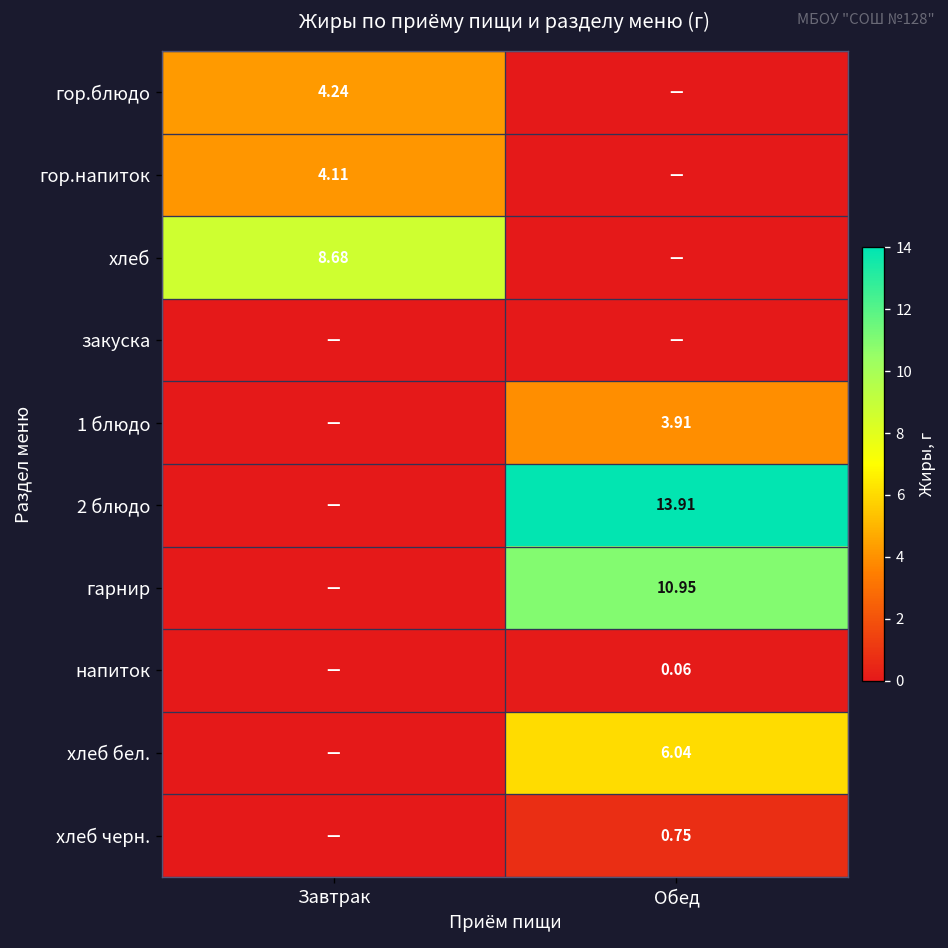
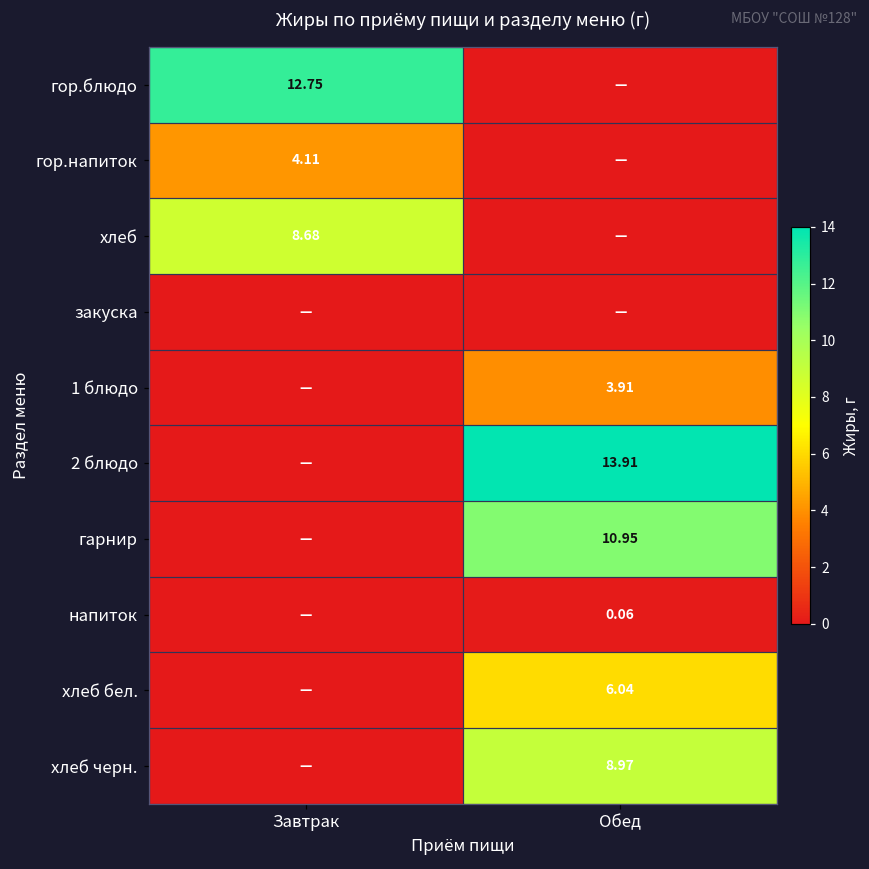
  {
    "гор.блюдо": {
-     "Завтрак": 4.24
+     "Завтрак": 12.75
    },
    "гор.напиток": {
      "Завтрак": 4.11
    },
    "хлеб": {
      "Завтрак": 8.68
    },
    "1 блюдо": {
      "Обед": 3.91
    },
    "2 блюдо": {
      "Обед": 13.91
    },
    "гарнир": {
      "Обед": 10.95
    },
    "напиток": {
      "Обед": 0.06
    },
    "хлеб бел.": {
      "Обед": 6.04
    },
    "хлеб черн.": {
-     "Обед": 0.75
+     "Обед": 8.97
    }
  }
